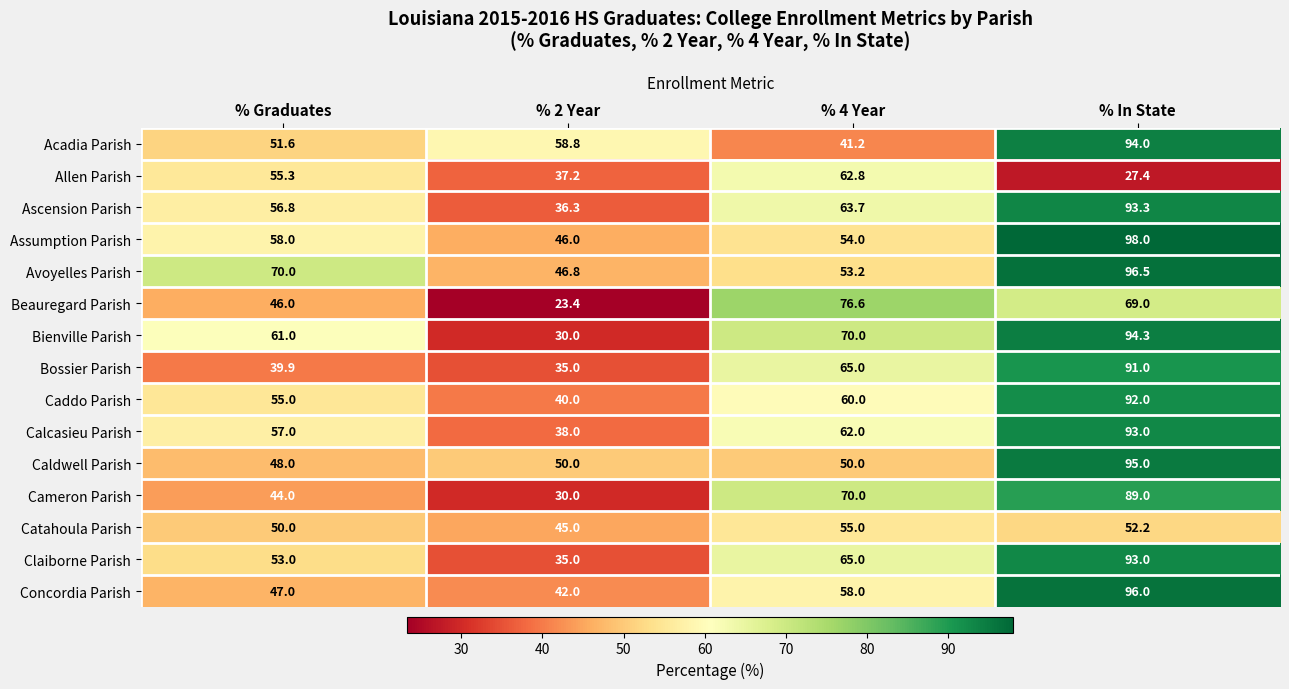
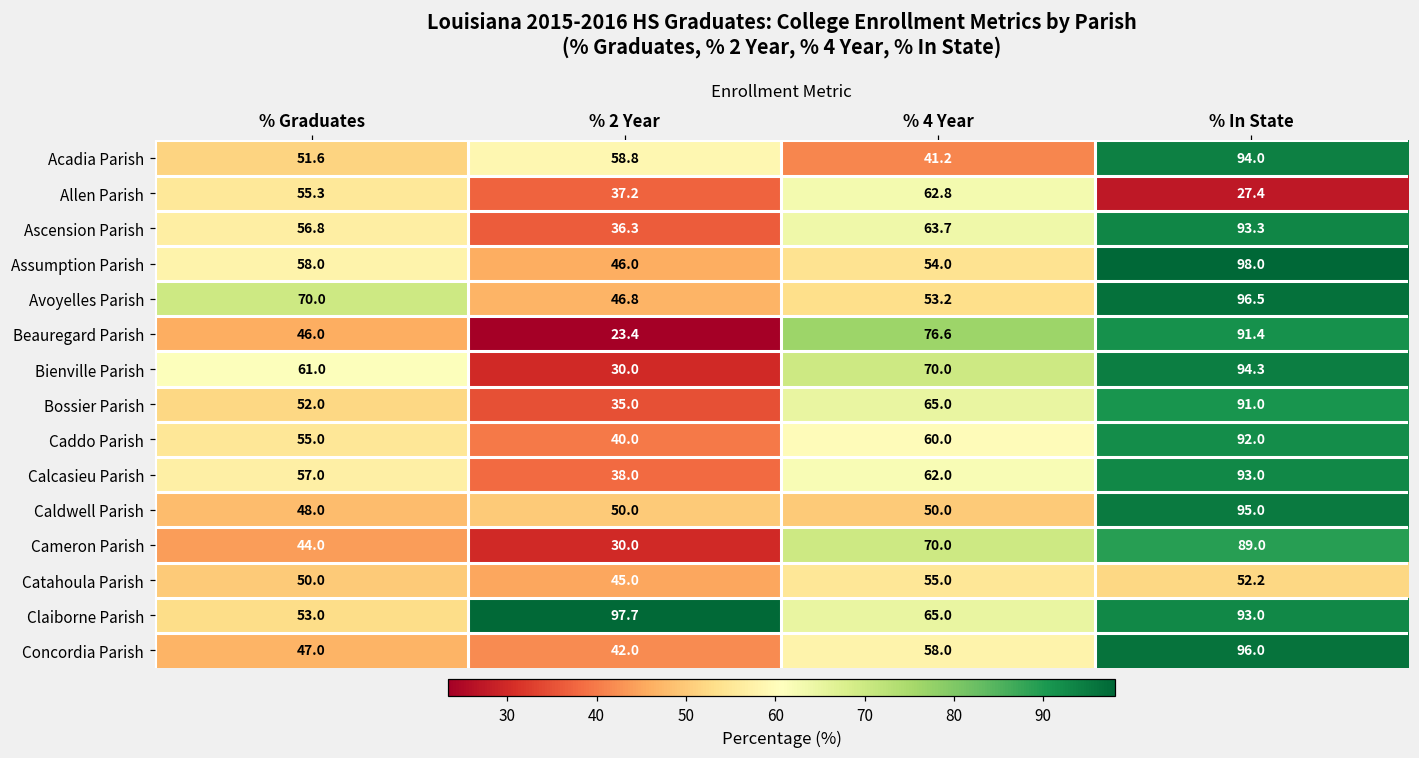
  {
    "Acadia Parish": {
      "% Graduates": 51.6,
      "% 2 Year": 58.8,
      "% 4 Year": 41.2,
      "% In State": 94.0
    },
    "Allen Parish": {
      "% Graduates": 55.3,
      "% 2 Year": 37.2,
      "% 4 Year": 62.8,
      "% In State": 27.4
    },
    "Ascension Parish": {
      "% Graduates": 56.8,
      "% 2 Year": 36.3,
      "% 4 Year": 63.7,
      "% In State": 93.3
    },
    "Assumption Parish": {
      "% Graduates": 58.0,
      "% 2 Year": 46.0,
      "% 4 Year": 54.0,
      "% In State": 98.0
    },
    "Avoyelles Parish": {
      "% Graduates": 70.0,
      "% 2 Year": 46.8,
      "% 4 Year": 53.2,
      "% In State": 96.5
    },
    "Beauregard Parish": {
      "% Graduates": 46.0,
      "% 2 Year": 23.4,
      "% 4 Year": 76.6,
-     "% In State": 69.0
+     "% In State": 91.4
    },
    "Bienville Parish": {
      "% Graduates": 61.0,
      "% 2 Year": 30.0,
      "% 4 Year": 70.0,
      "% In State": 94.3
    },
    "Bossier Parish": {
-     "% Graduates": 39.9,
+     "% Graduates": 52.0,
      "% 2 Year": 35.0,
      "% 4 Year": 65.0,
      "% In State": 91.0
    },
    "Caddo Parish": {
      "% Graduates": 55.0,
      "% 2 Year": 40.0,
      "% 4 Year": 60.0,
      "% In State": 92.0
    },
    "Calcasieu Parish": {
      "% Graduates": 57.0,
      "% 2 Year": 38.0,
      "% 4 Year": 62.0,
      "% In State": 93.0
    },
    "Caldwell Parish": {
      "% Graduates": 48.0,
      "% 2 Year": 50.0,
      "% 4 Year": 50.0,
      "% In State": 95.0
    },
    "Cameron Parish": {
      "% Graduates": 44.0,
      "% 2 Year": 30.0,
      "% 4 Year": 70.0,
      "% In State": 89.0
    },
    "Catahoula Parish": {
      "% Graduates": 50.0,
      "% 2 Year": 45.0,
      "% 4 Year": 55.0,
      "% In State": 52.2
    },
    "Claiborne Parish": {
      "% Graduates": 53.0,
-     "% 2 Year": 35.0,
+     "% 2 Year": 97.7,
      "% 4 Year": 65.0,
      "% In State": 93.0
    },
    "Concordia Parish": {
      "% Graduates": 47.0,
      "% 2 Year": 42.0,
      "% 4 Year": 58.0,
      "% In State": 96.0
    }
  }
